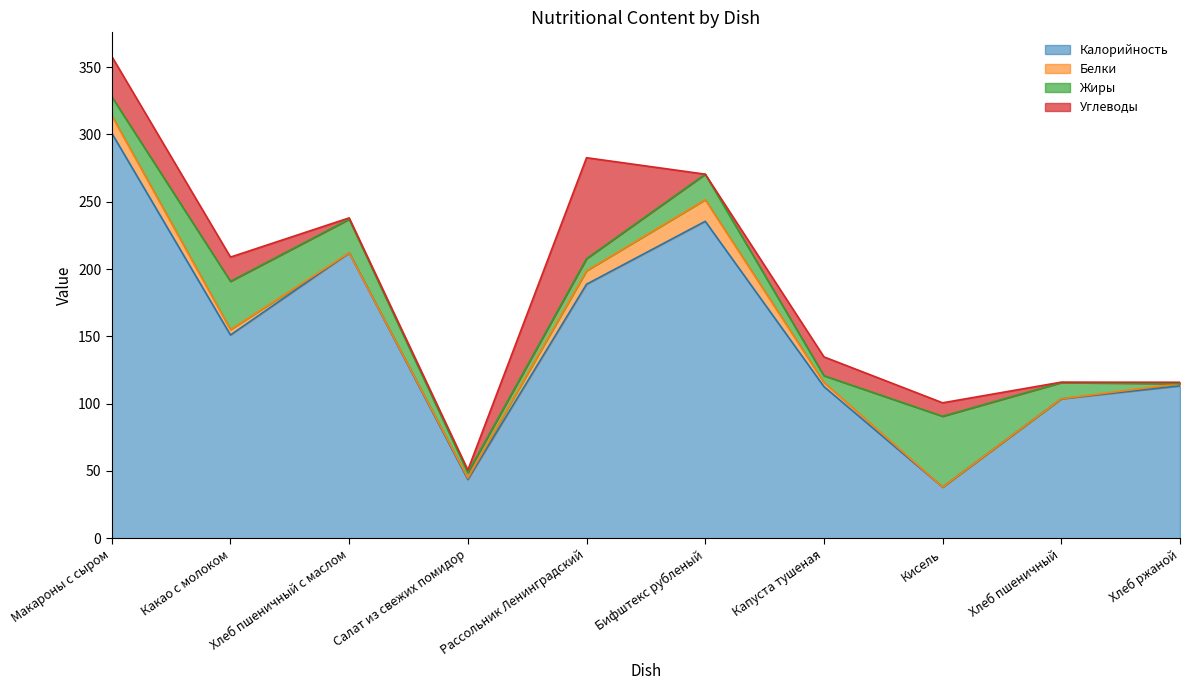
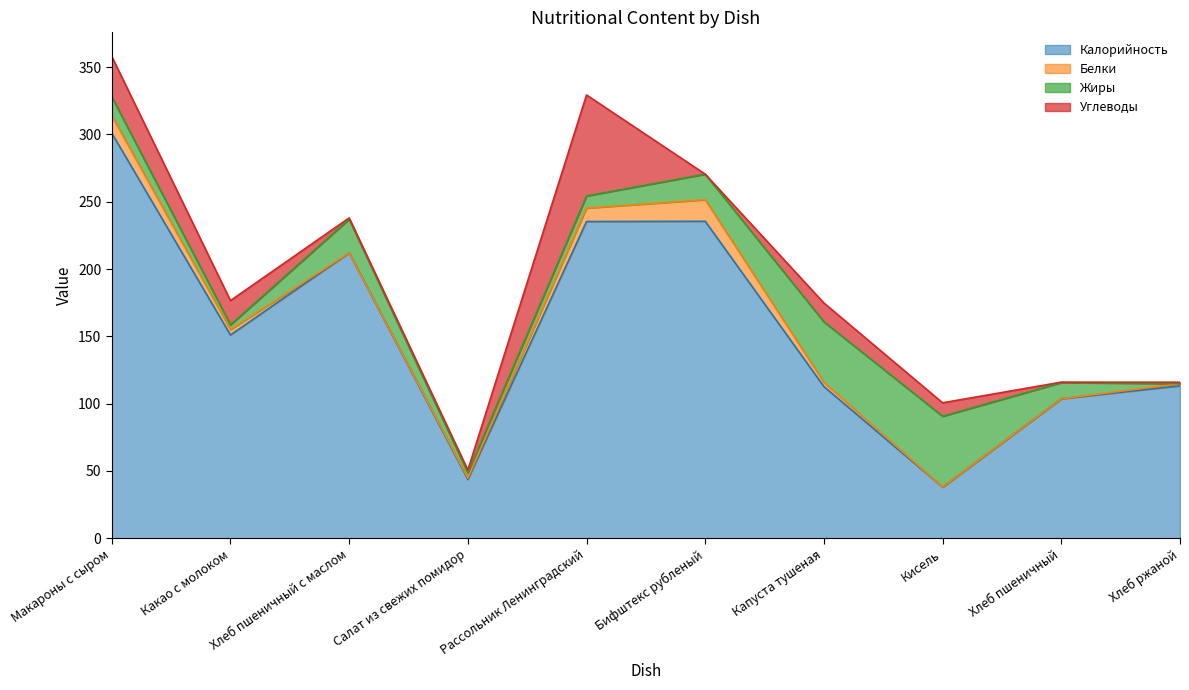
  {
    "Калорийность": {
      "Макароны с сыром": 301,
      "Какао с молоком": 151,
-     "Рассольник Ленинградский": 189,
+     "Рассольник Ленинградский": 235,
      "Бифштекс рубленый": 235,
      "Капуста тушеная": 113
    },
    "Белки": {
      "Макароны с сыром": 13,
      "Какао с молоком": 4,
      "Рассольник Ленинградский": 10,
      "Бифштекс рубленый": 16,
      "Капуста тушеная": 3
    },
    "Жиры": {
      "Макароны с сыром": 14,
-     "Какао с молоком": 36,
+     "Какао с молоком": 4,
      "Салат из свежих помидор": 4,
      "Рассольник Ленинградский": 9,
-     "Капуста тушеная": 5,
+     "Капуста тушеная": 45,
      "Кисель": 53
    },
    "Углеводы": {
      "Макароны с сыром": 30,
      "Какао с молоком": 18,
      "Салат из свежих помидор": 2,
      "Рассольник Ленинградский": 75,
      "Капуста тушеная": 14,
      "Кисель": 10
    }
  }
